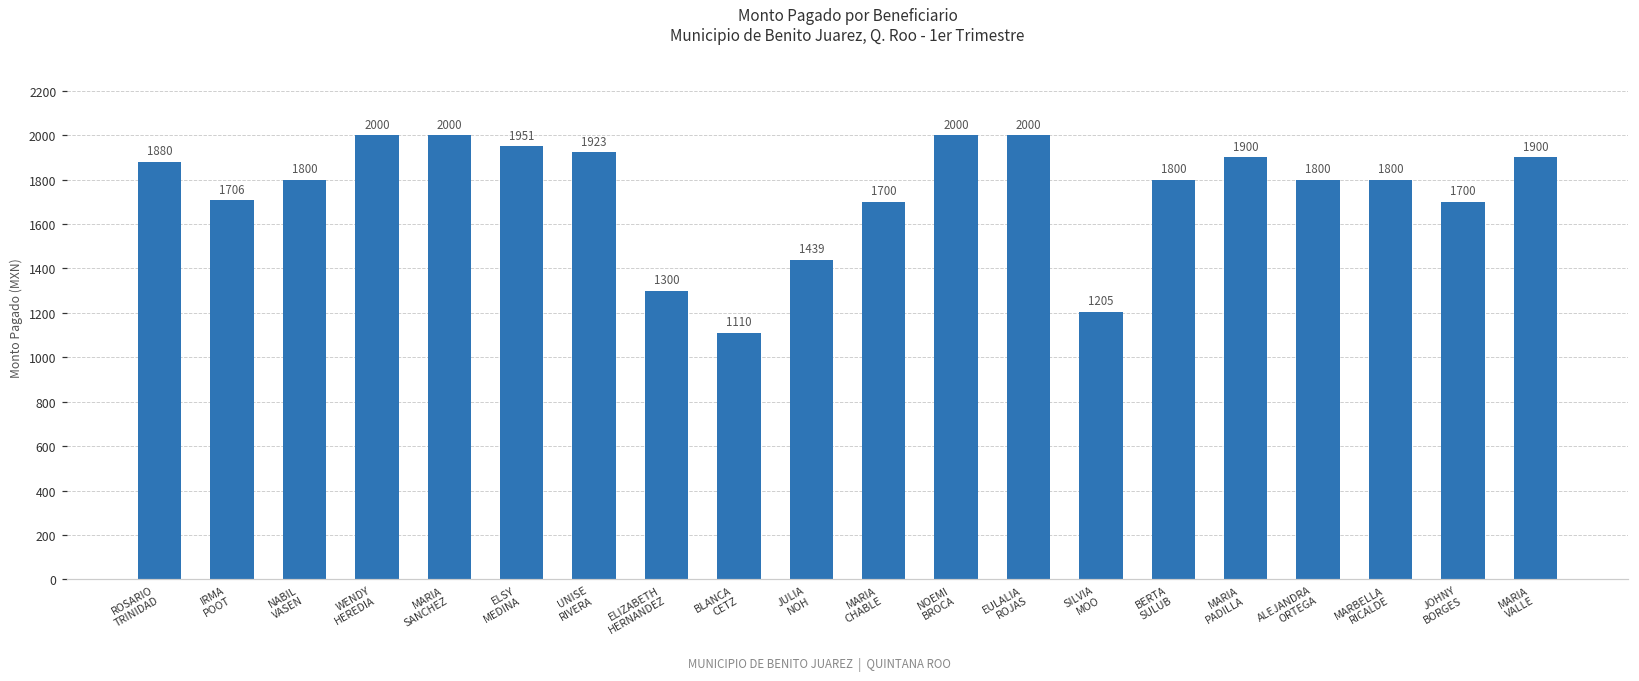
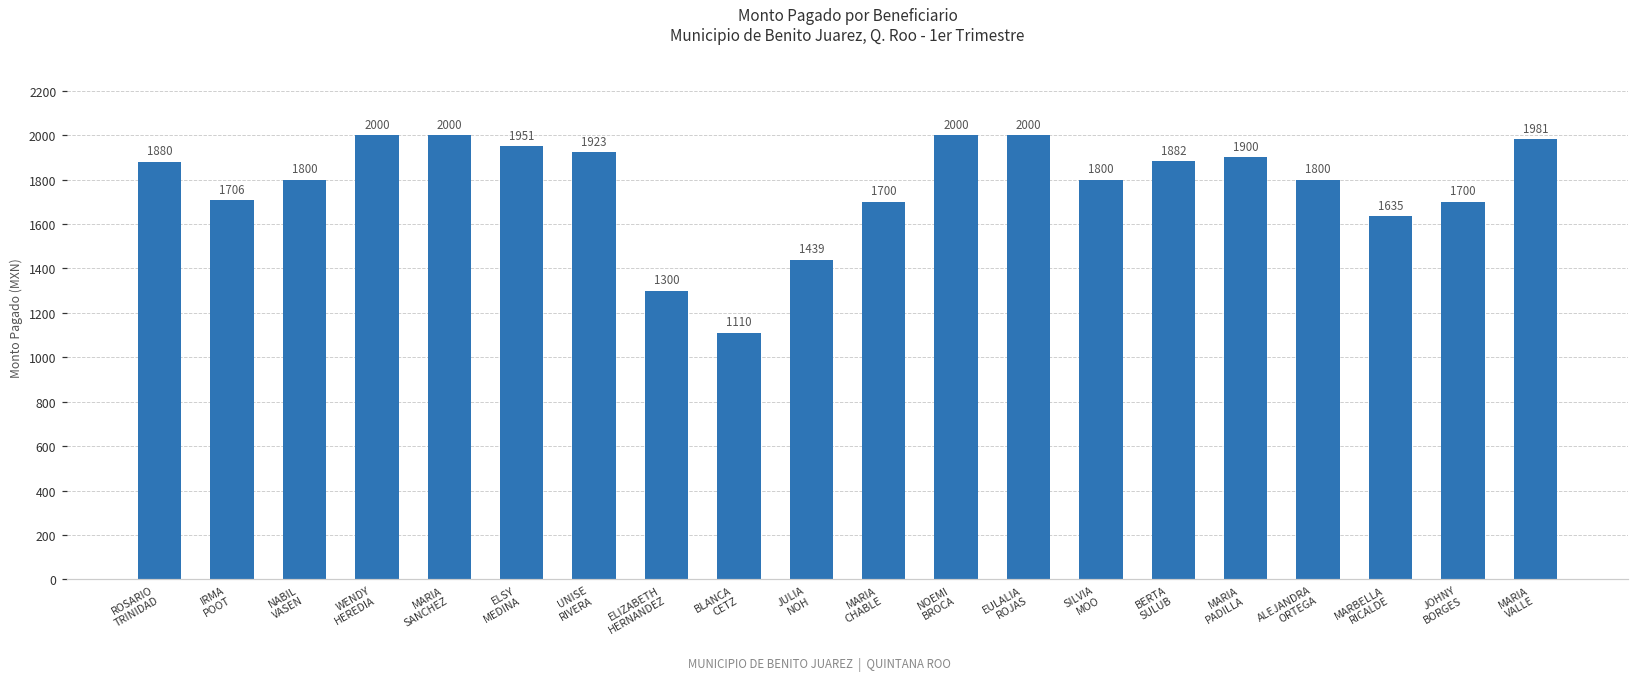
  {
    "ROSARIO TRINIDAD": 1880,
    "IRMA POOT": 1706,
    "NABIL VASEN": 1800,
    "WENDY HEREDIA": 2000,
    "MARIA SANCHEZ": 2000,
    "ELSY MEDINA": 1951,
    "UNISE RIVERA": 1923,
    "ELIZABETH HERNANDEZ": 1300,
    "BLANCA CETZ": 1110,
    "JULIA NOH": 1439,
    "MARIA CHABLE": 1700,
    "NOEMI BROCA": 2000,
    "EULALIA ROJAS": 2000,
-   "SILVIA MOO": 1205,
-   "BERTA SULUB": 1800,
+   "SILVIA MOO": 1800,
+   "BERTA SULUB": 1882,
    "MARIA PADILLA": 1900,
    "ALEJANDRA ORTEGA": 1800,
-   "MARBELLA RICALDE": 1800,
+   "MARBELLA RICALDE": 1635,
    "JOHNY BORGES": 1700,
-   "MARIA VALLE": 1900
+   "MARIA VALLE": 1981
  }
